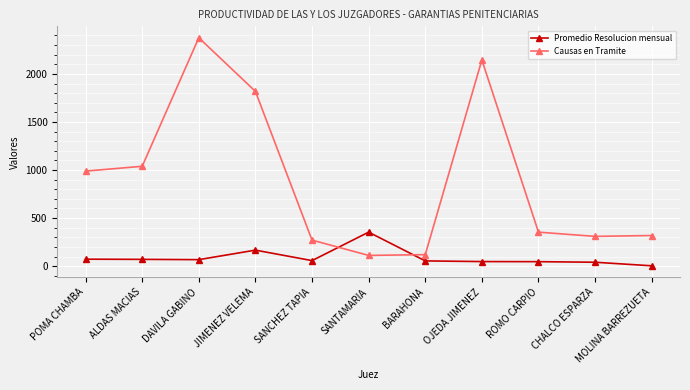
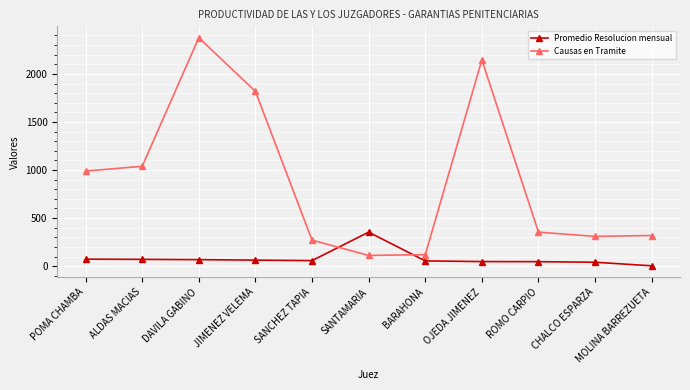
  {
    "Promedio Resolucion mensual": {
      "POMA CHAMBA": 100,
      "ALDAS MACIAS": 100,
      "DAVILA GABINO": 100,
-     "JIMENEZ VELEMA": 200,
+     "JIMENEZ VELEMA": 100,
      "SANCHEZ TAPIA": 100,
      "SANTAMARIA": 400,
      "BARAHONA": 100,
      "OJEDA JIMENEZ": 0,
      "ROMO CARPIO": 0,
      "CHALCO ESPARZA": 0,
      "MOLINA BARREZUETA": 0
    },
    "Causas en Tramite": {
      "POMA CHAMBA": 1000,
      "ALDAS MACIAS": 1000,
      "DAVILA GABINO": 2400,
      "JIMENEZ VELEMA": 1800,
      "SANCHEZ TAPIA": 300,
      "SANTAMARIA": 100,
      "BARAHONA": 100,
      "OJEDA JIMENEZ": 2100,
      "ROMO CARPIO": 400,
      "CHALCO ESPARZA": 300,
      "MOLINA BARREZUETA": 300
    }
  }
